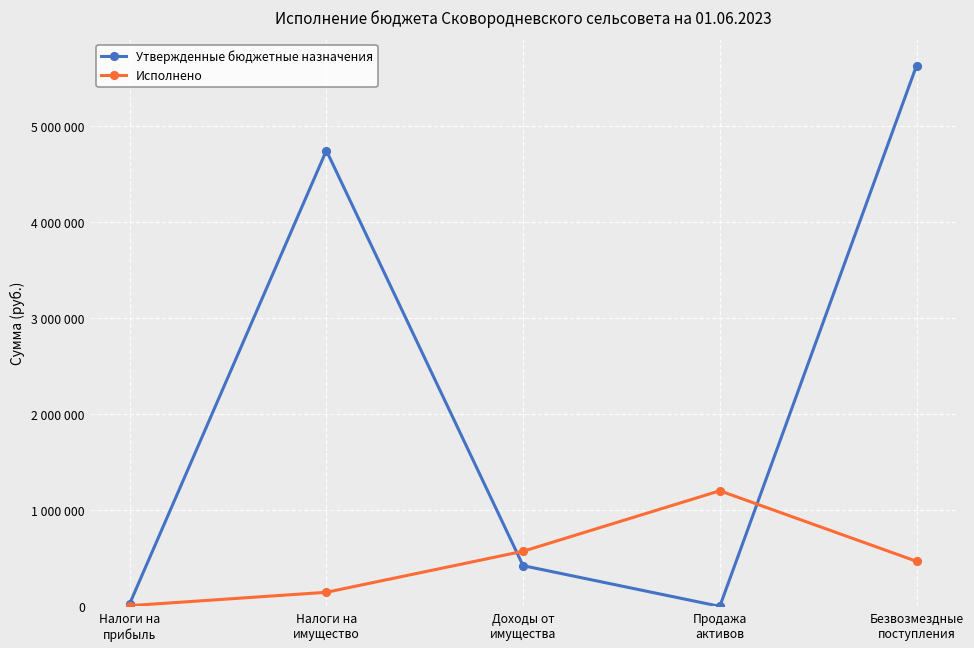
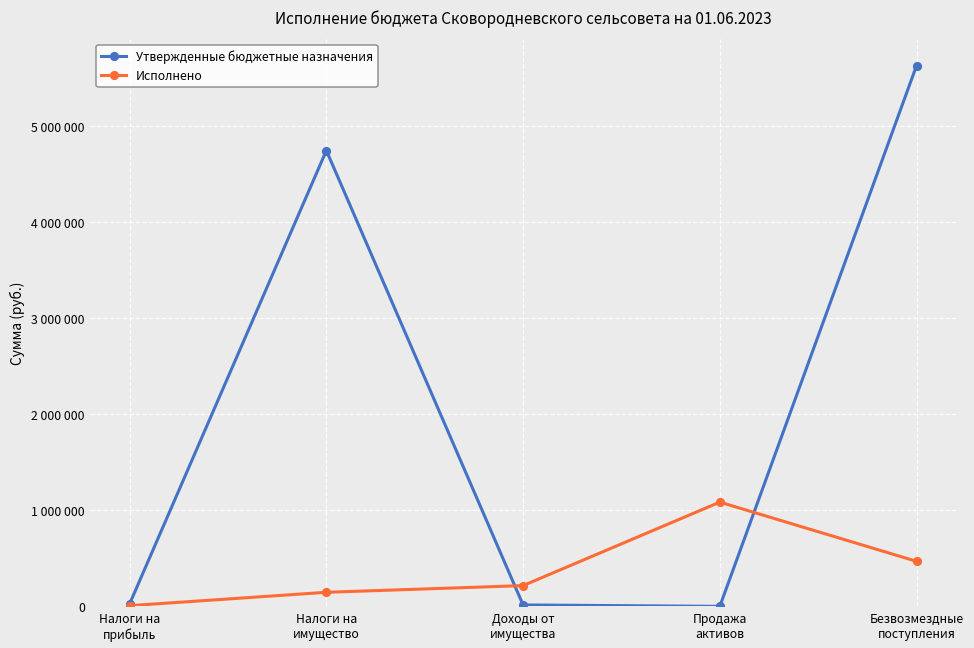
  {
    "Утвержденные бюджетные назначения": {
      "Налоги на имущество": 4700000,
-     "Доходы от имущества": 400000,
+     "Доходы от имущества": 0,
      "Продажа активов": 0,
      "Безвозмездные поступления": 5600000
    },
    "Исполнено": {
      "Налоги на имущество": 100000,
-     "Доходы от имущества": 600000,
-     "Продажа активов": 1200000,
+     "Доходы от имущества": 200000,
+     "Продажа активов": 1100000,
      "Безвозмездные поступления": 500000
    }
  }
